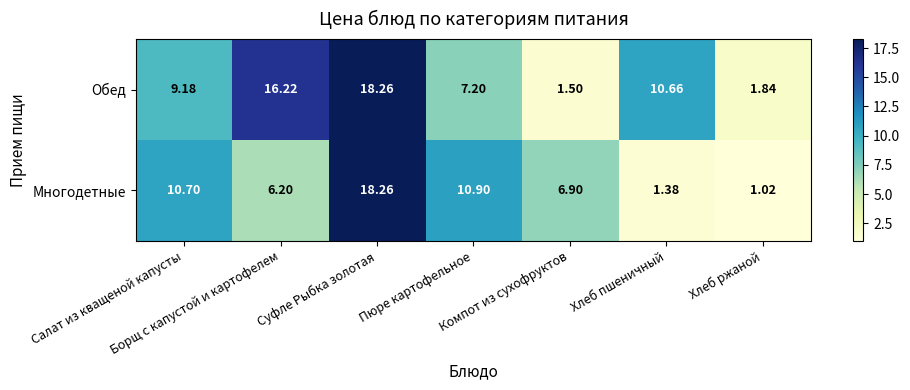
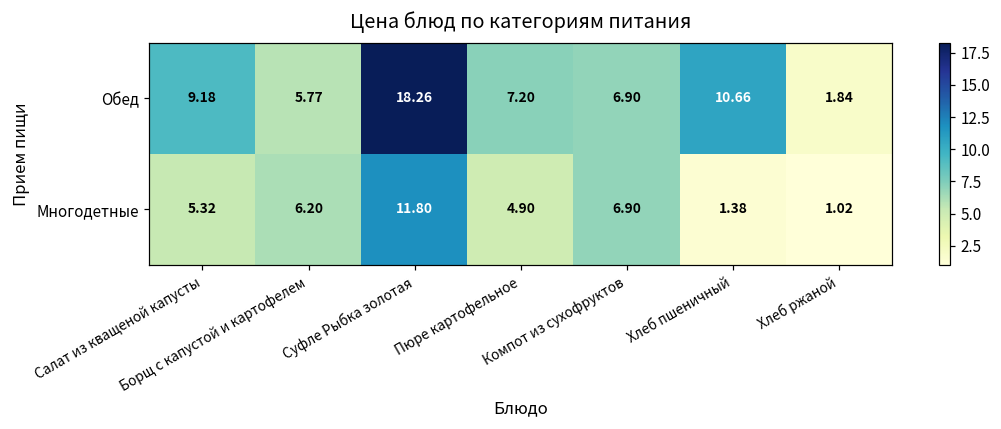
  {
    "Обед": {
      "Салат из кващеной капусты": 9.18,
-     "Борщ с капустой и картофелем": 16.22,
+     "Борщ с капустой и картофелем": 5.77,
      "Суфле Рыбка золотая": 18.26,
      "Пюре картофельное": 7.20,
-     "Компот из сухофруктов": 1.50,
+     "Компот из сухофруктов": 6.90,
      "Хлеб пшеничный": 10.66,
      "Хлеб ржаной": 1.84
    },
    "Многодетные": {
-     "Салат из кващеной капусты": 10.70,
+     "Салат из кващеной капусты": 5.32,
      "Борщ с капустой и картофелем": 6.20,
-     "Суфле Рыбка золотая": 18.26,
-     "Пюре картофельное": 10.90,
+     "Суфле Рыбка золотая": 11.80,
+     "Пюре картофельное": 4.90,
      "Компот из сухофруктов": 6.90,
      "Хлеб пшеничный": 1.38,
      "Хлеб ржаной": 1.02
    }
  }
